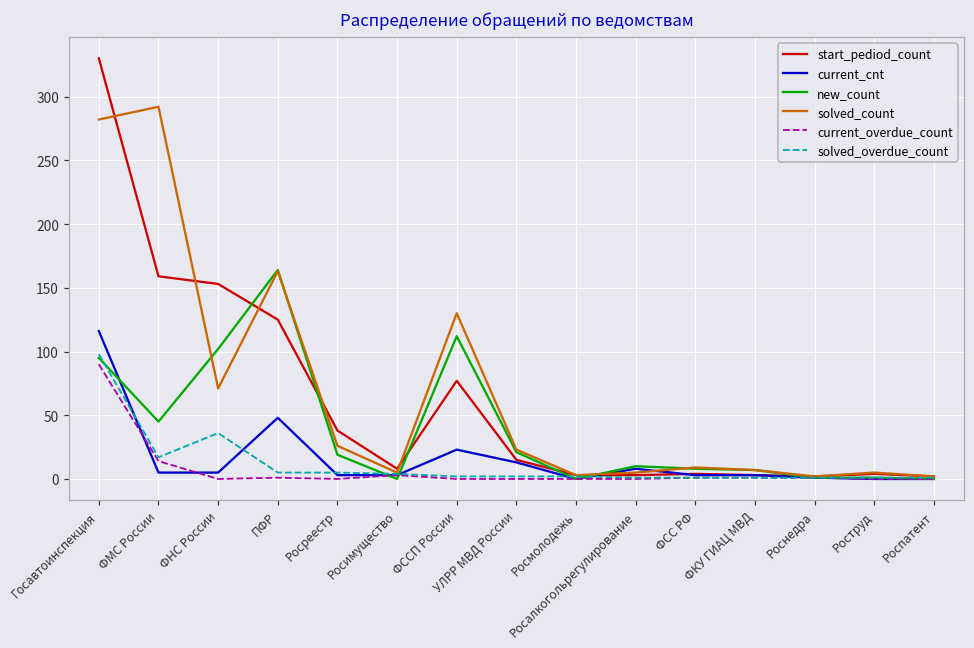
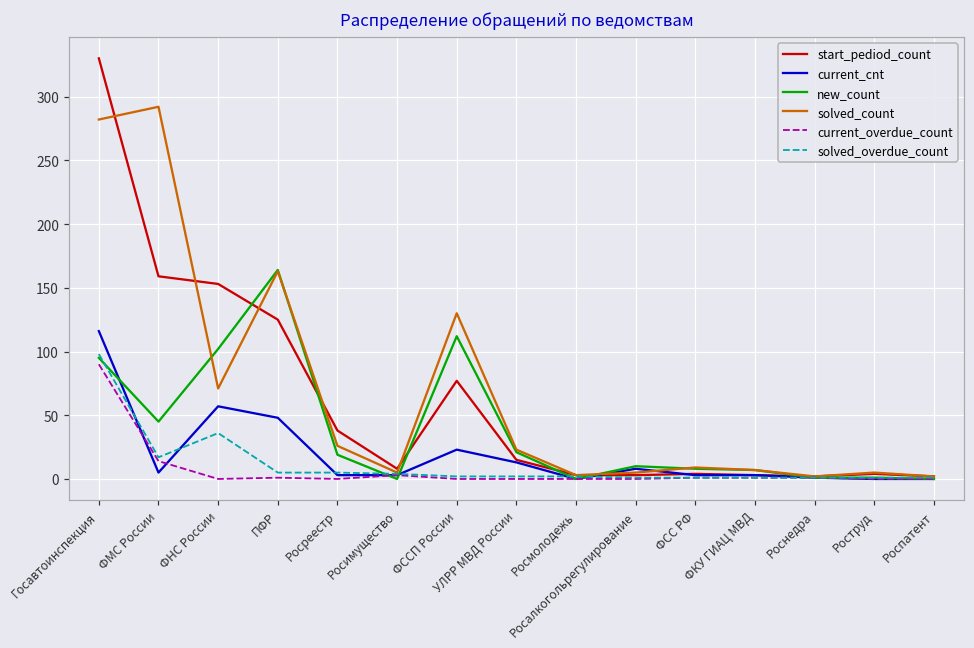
  {
    "start_pediod_count": {
      "Госавтоинспекция": 330,
      "ФМС России": 159,
      "ФНС России": 153,
      "ПФР": 125,
      "Росреестр": 38,
      "Росимущество": 8,
      "ФССП России": 77
    },
    "current_cnt": {
      "Госавтоинспекция": 116,
      "ФМС России": 5,
-     "ФНС России": 5,
+     "ФНС России": 57,
      "ПФР": 48,
      "ФССП России": 23
    },
    "new_count": {
      "Госавтоинспекция": 95,
      "ФМС России": 45,
      "ФНС России": 102,
      "Росреестр": 19,
      "Росимущество": 0,
      "ФССП России": 112
    },
    "solved_count": {
      "Госавтоинспекция": 282,
      "ФМС России": 292,
      "ФНС России": 71,
      "Росреестр": 26,
      "ФССП России": 130
    },
    "current_overdue_count": {
      "Госавтоинспекция": 90,
      "ФМС России": 14,
      "ФНС России": 0,
      "ПФР": 1,
      "Росреестр": 0
    },
    "solved_overdue_count": {
      "Госавтоинспекция": 98,
      "ФМС России": 17,
      "ФНС России": 36,
      "ПФР": 5
    }
  }
